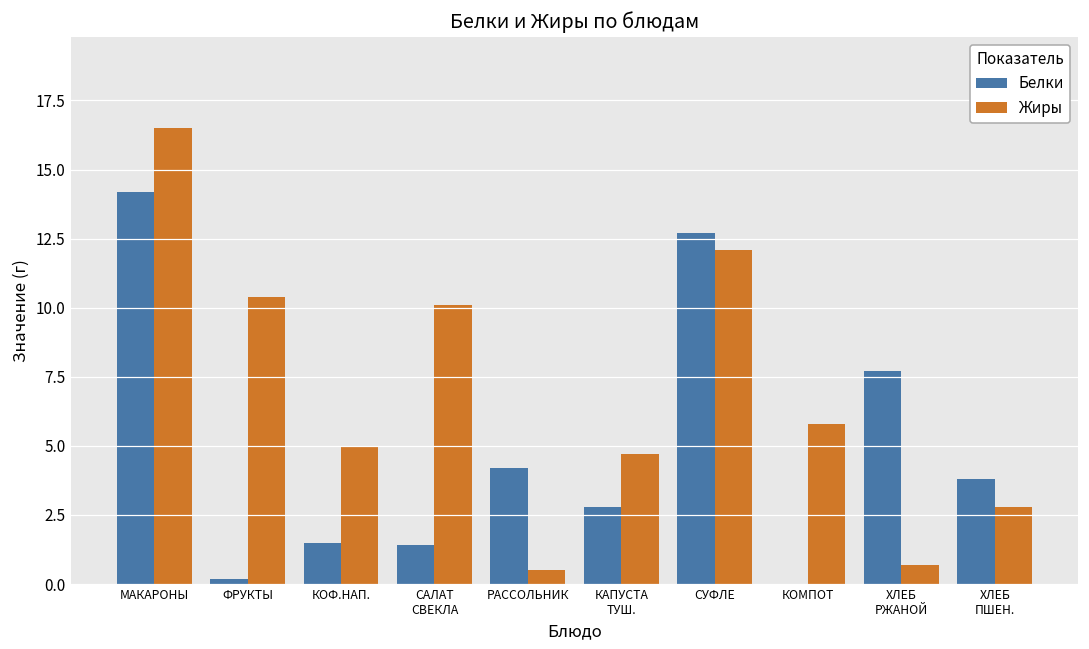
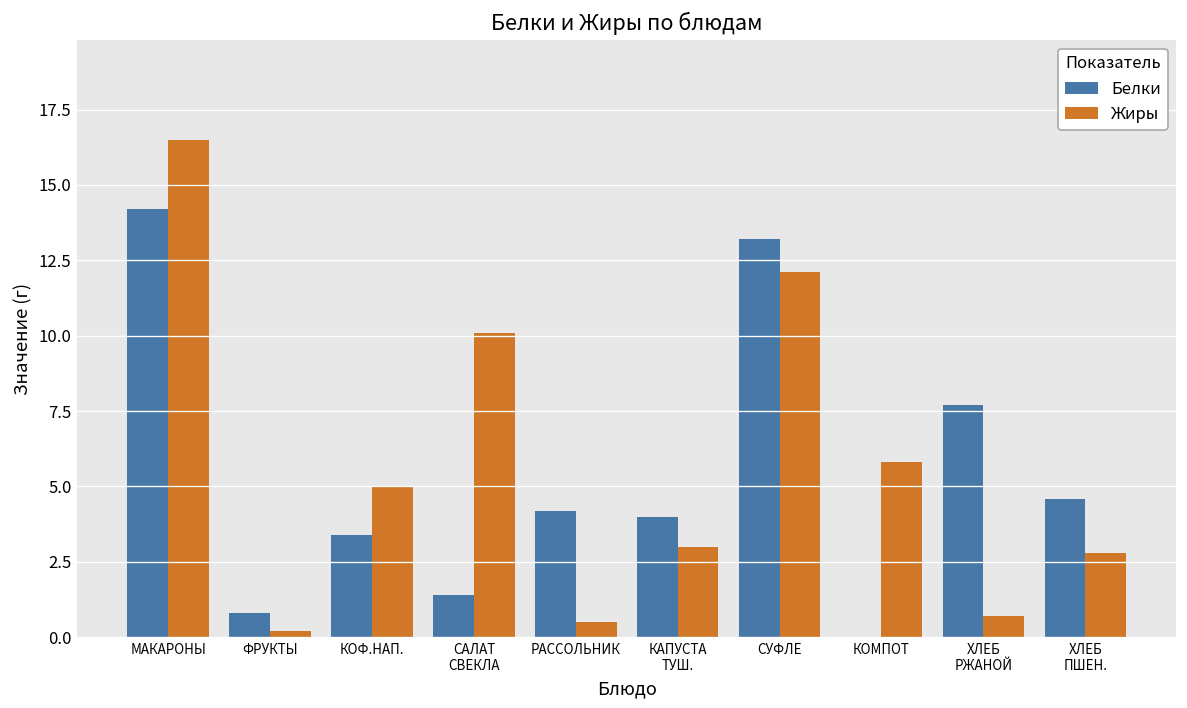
  {
    "Белки": {
      "МАКАРОНЫ": 14.2,
-     "ФРУКТЫ": 0.2,
-     "КОФ.НАП.": 1.5,
+     "ФРУКТЫ": 0.8,
+     "КОФ.НАП.": 3.4,
      "САЛАТ СВЕКЛА": 1.4,
      "РАССОЛЬНИК": 4.2,
-     "КАПУСТА ТУШ.": 2.8,
-     "СУФЛЕ": 12.7,
+     "КАПУСТА ТУШ.": 4.0,
+     "СУФЛЕ": 13.2,
      "КОМПОТ": 0.0,
      "ХЛЕБ РЖАНОЙ": 7.7,
-     "ХЛЕБ ПШЕН.": 3.8
+     "ХЛЕБ ПШЕН.": 4.6
    },
    "Жиры": {
      "МАКАРОНЫ": 16.5,
-     "ФРУКТЫ": 10.4,
+     "ФРУКТЫ": 0.2,
      "КОФ.НАП.": 5.0,
      "САЛАТ СВЕКЛА": 10.1,
      "РАССОЛЬНИК": 0.5,
-     "КАПУСТА ТУШ.": 4.7,
+     "КАПУСТА ТУШ.": 3.0,
      "СУФЛЕ": 12.1,
      "КОМПОТ": 5.8,
      "ХЛЕБ РЖАНОЙ": 0.7,
      "ХЛЕБ ПШЕН.": 2.8
    }
  }
